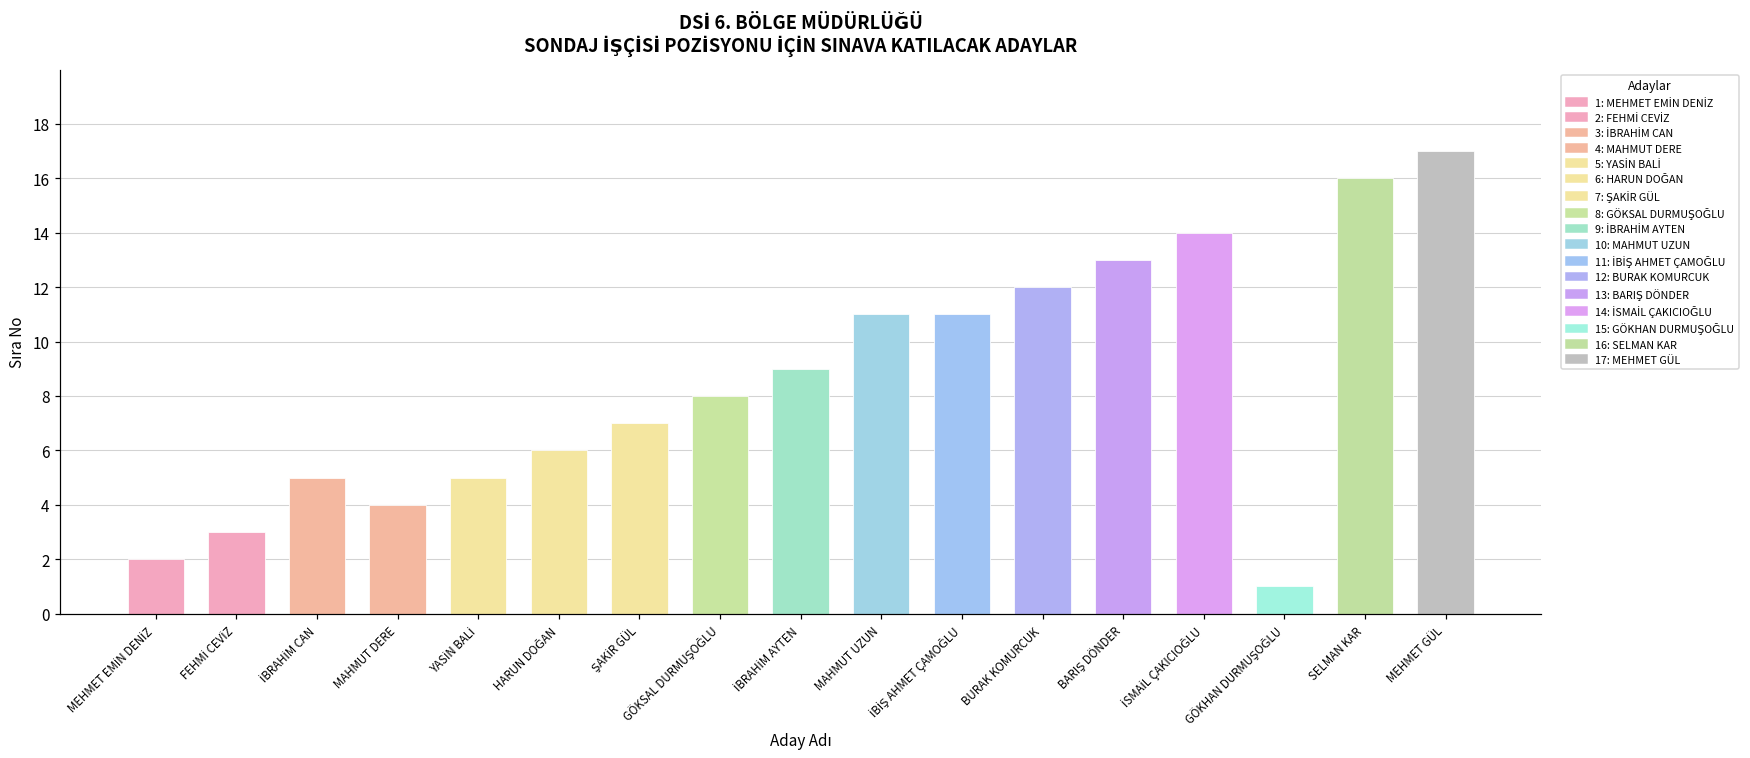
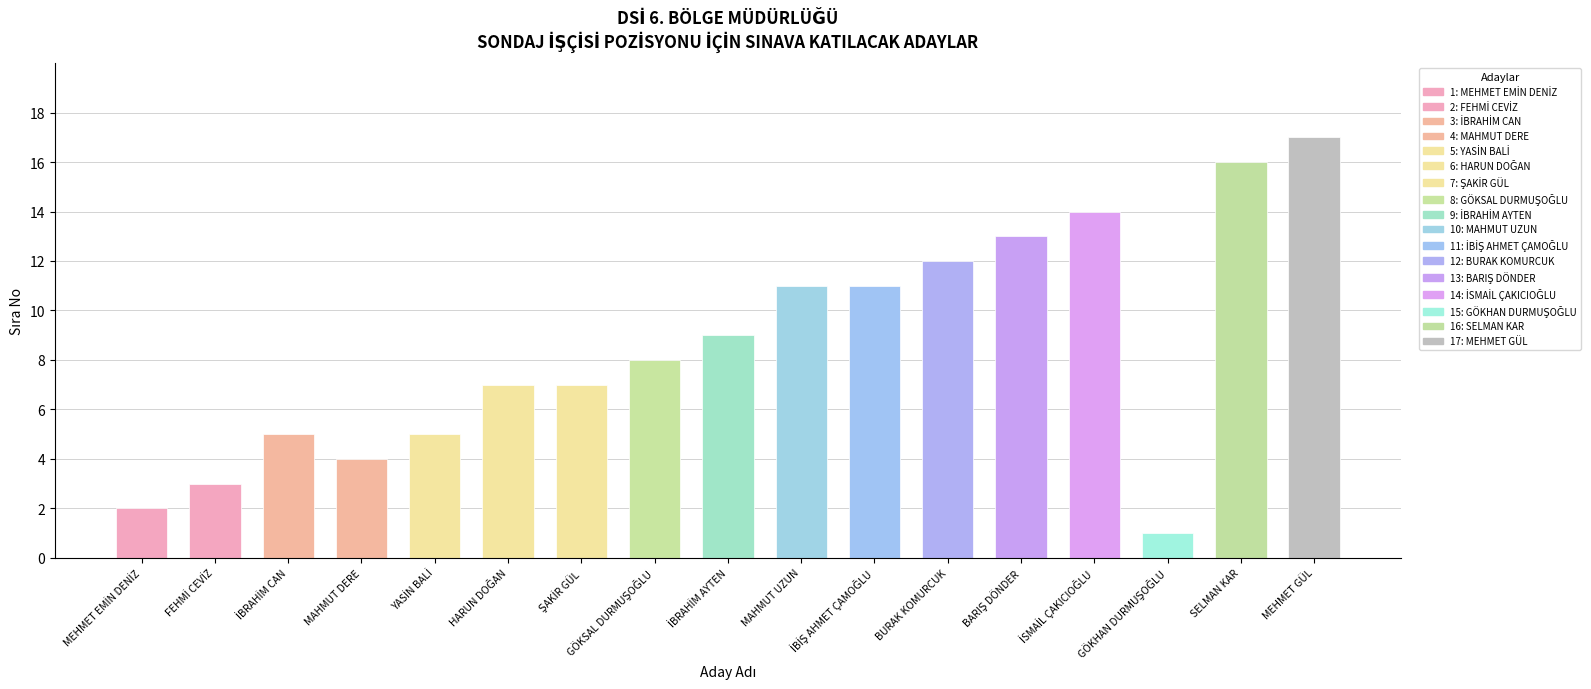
  {
    "MEHMET EMİN DENİZ": 2,
    "FEHMİ CEVİZ": 3,
    "İBRAHİM CAN": 5,
    "MAHMUT DERE": 4,
    "YASİN BALİ": 5,
-   "HARUN DOĞAN": 6,
+   "HARUN DOĞAN": 7,
    "ŞAKİR GÜL": 7,
    "GÖKSAL DURMUŞOĞLU": 8,
    "İBRAHİM AYTEN": 9,
    "MAHMUT UZUN": 11,
    "İBİŞ AHMET ÇAMOĞLU": 11,
    "BURAK KOMURCUK": 12,
    "BARIŞ DÖNDER": 13,
    "İSMAİL ÇAKICIOĞLU": 14,
    "GÖKHAN DURMUŞOĞLU": 1,
    "SELMAN KAR": 16,
    "MEHMET GÜL": 17
  }
